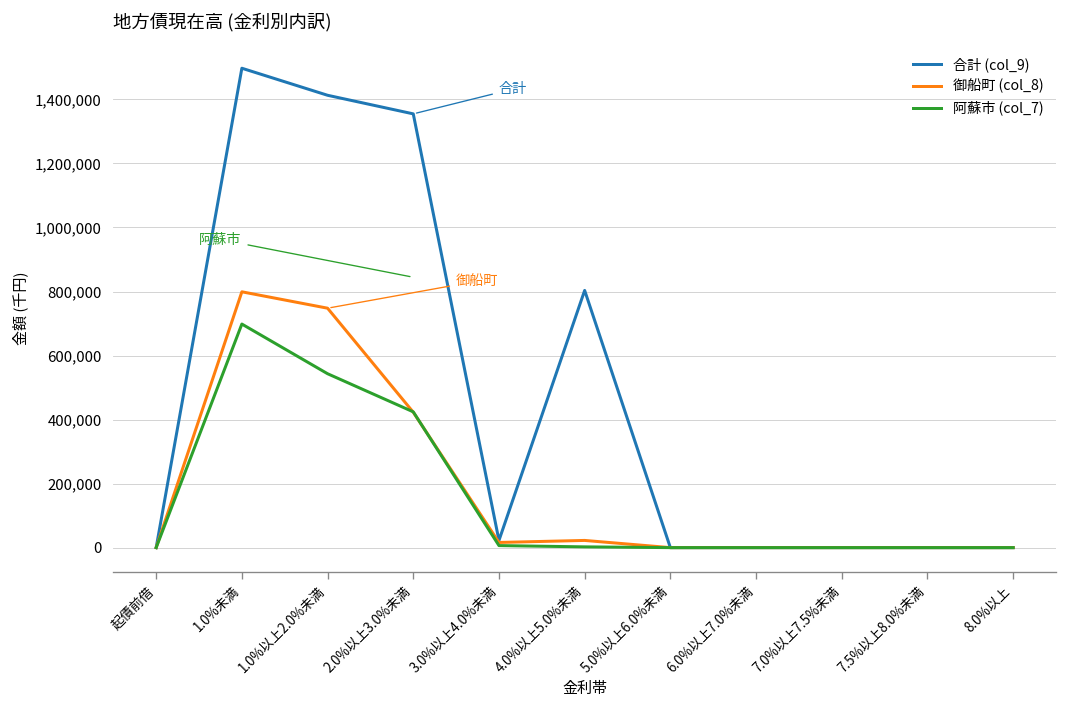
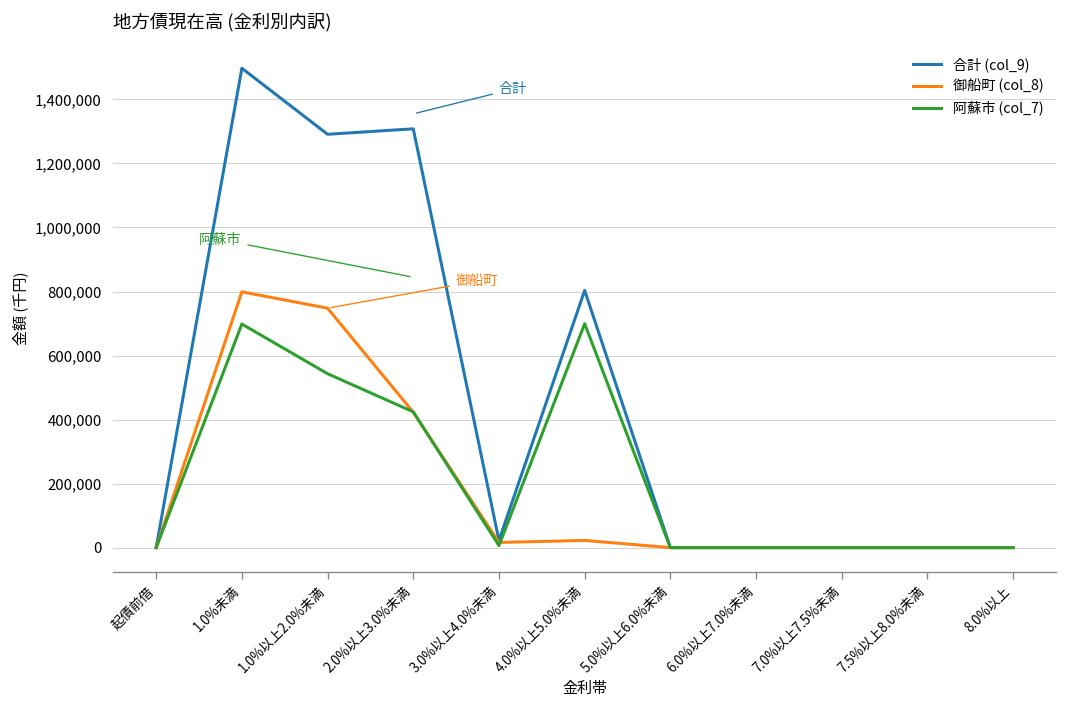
  {
    "合計 (col_9)": {
      "1.0%未満": "1,500,000",
-     "1.0%以上2.0%未満": "1,410,000",
-     "2.0%以上3.0%未満": "1,350,000",
+     "1.0%以上2.0%未満": "1,290,000",
+     "2.0%以上3.0%未満": "1,310,000",
      "4.0%以上5.0%未満": "800,000"
    },
    "御船町 (col_8)": {
      "1.0%未満": "800,000",
      "1.0%以上2.0%未満": "750,000",
      "4.0%以上5.0%未満": "20,000"
    },
    "阿蘇市 (col_7)": {
      "1.0%未満": "700,000",
      "1.0%以上2.0%未満": "540,000",
      "3.0%以上4.0%未満": "10,000",
-     "4.0%以上5.0%未満": "0"
+     "4.0%以上5.0%未満": "700,000"
    }
  }
